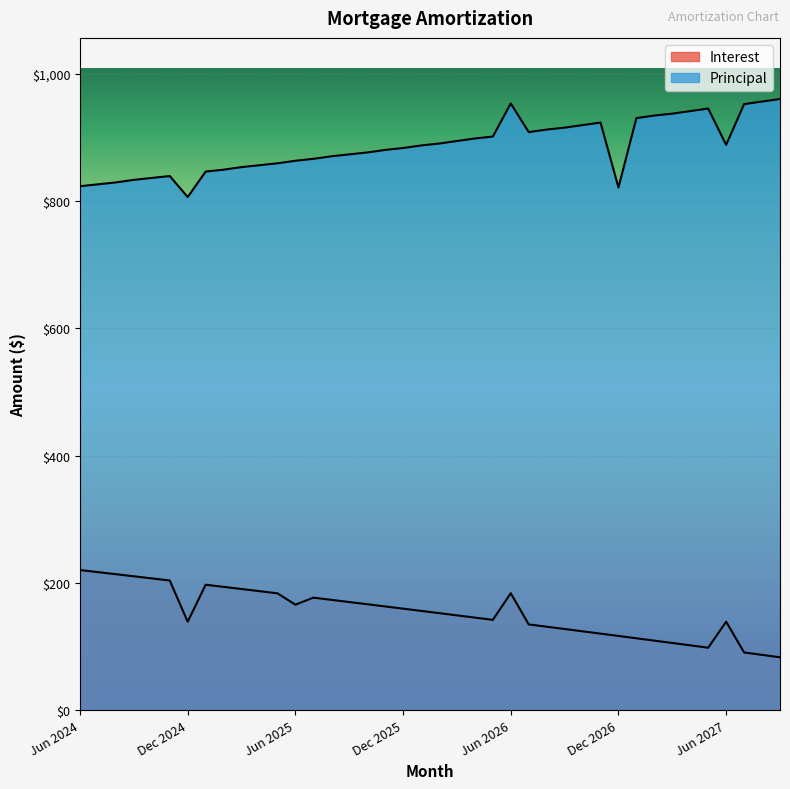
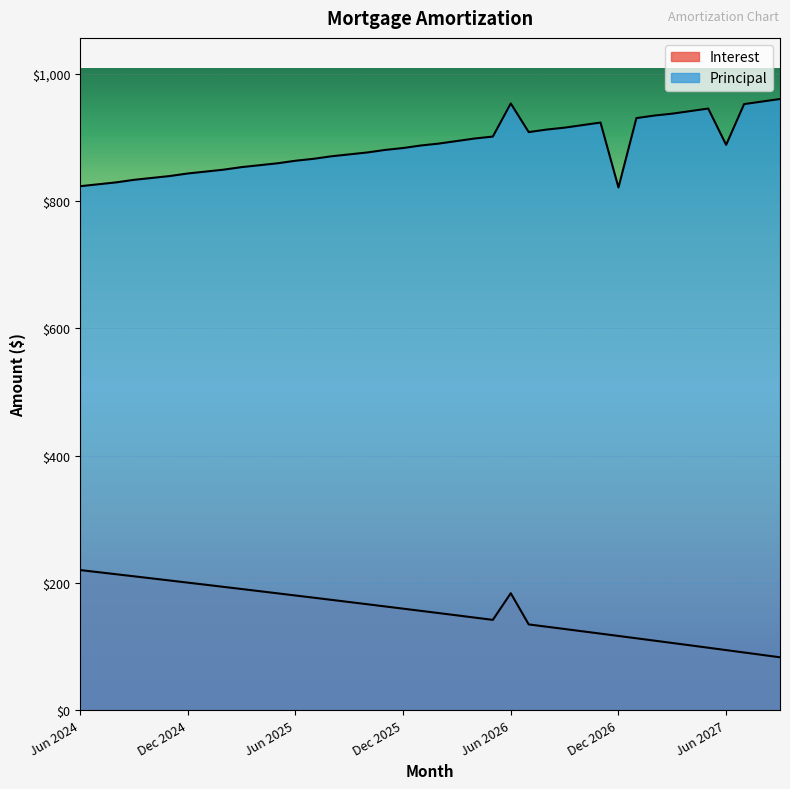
  {
    "Interest": {
      "Jun 2024": "$220",
-     "Dec 2024": "$140",
-     "Jun 2025": "$170",
+     "Dec 2024": "$200",
+     "Jun 2025": "$180",
      "Dec 2025": "$160",
      "Jun 2026": "$180",
      "Dec 2026": "$120",
-     "Jun 2027": "$140"
+     "Jun 2027": "$90"
    },
    "Principal": {
      "Jun 2024": "$820",
-     "Dec 2024": "$810",
+     "Dec 2024": "$840",
      "Jun 2025": "$860",
      "Dec 2025": "$880",
      "Jun 2026": "$950",
      "Dec 2026": "$820",
      "Jun 2027": "$890"
    }
  }
